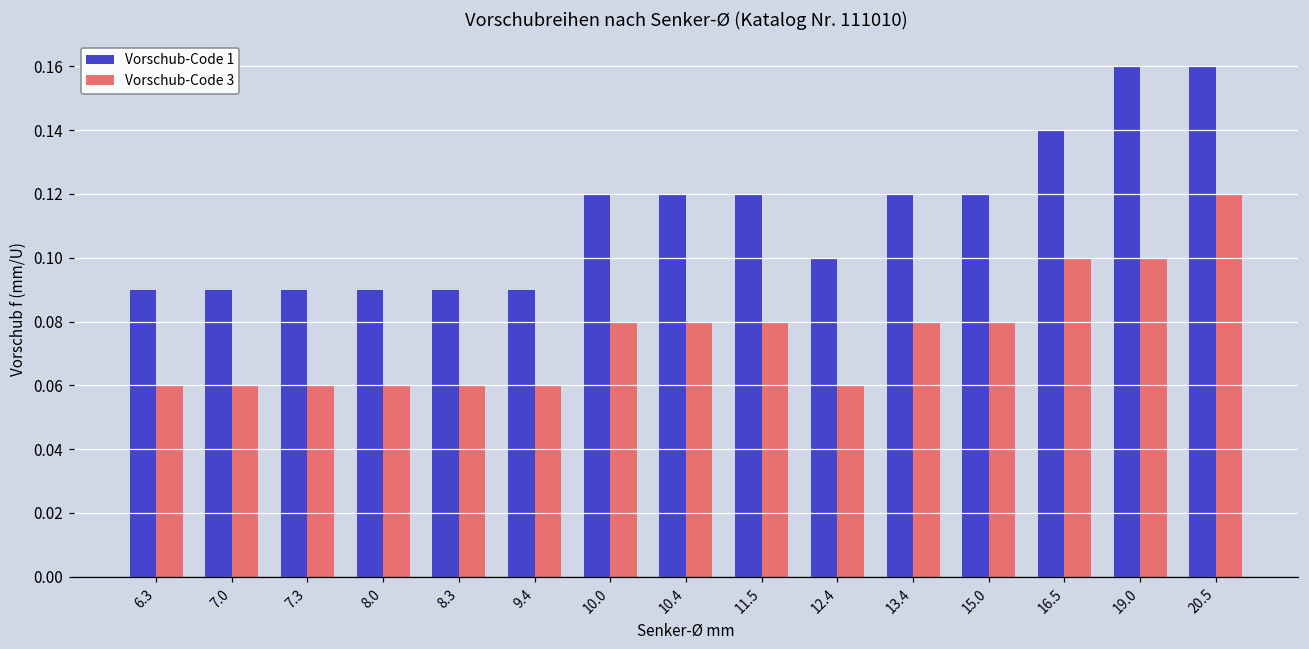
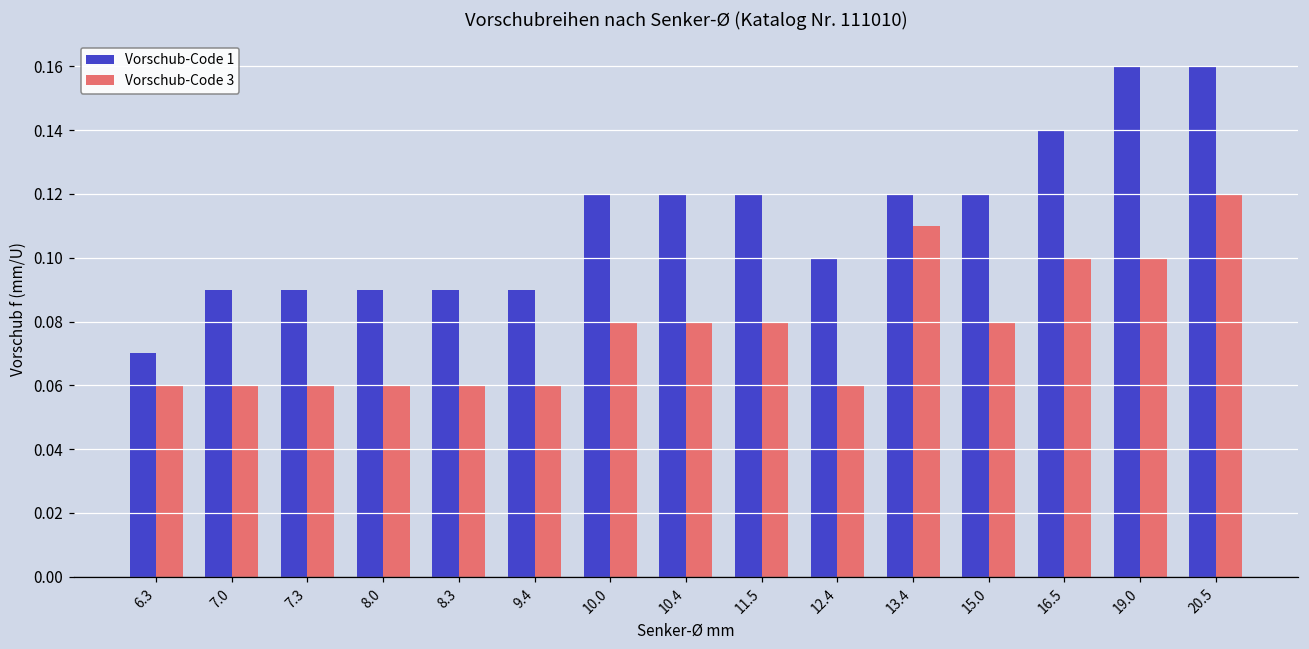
  {
    "Vorschub-Code 1": {
-     "6.3": 0.09,
+     "6.3": 0.07,
      "7.0": 0.09,
      "7.3": 0.09,
      "8.0": 0.09,
      "8.3": 0.09,
      "9.4": 0.09,
      "10.0": 0.12,
      "10.4": 0.12,
      "11.5": 0.12,
      "12.4": 0.10,
      "13.4": 0.12,
      "15.0": 0.12,
      "16.5": 0.14,
      "19.0": 0.16,
      "20.5": 0.16
    },
    "Vorschub-Code 3": {
      "6.3": 0.06,
      "7.0": 0.06,
      "7.3": 0.06,
      "8.0": 0.06,
      "8.3": 0.06,
      "9.4": 0.06,
      "10.0": 0.08,
      "10.4": 0.08,
      "11.5": 0.08,
      "12.4": 0.06,
-     "13.4": 0.08,
+     "13.4": 0.11,
      "15.0": 0.08,
      "16.5": 0.10,
      "19.0": 0.10,
      "20.5": 0.12
    }
  }
